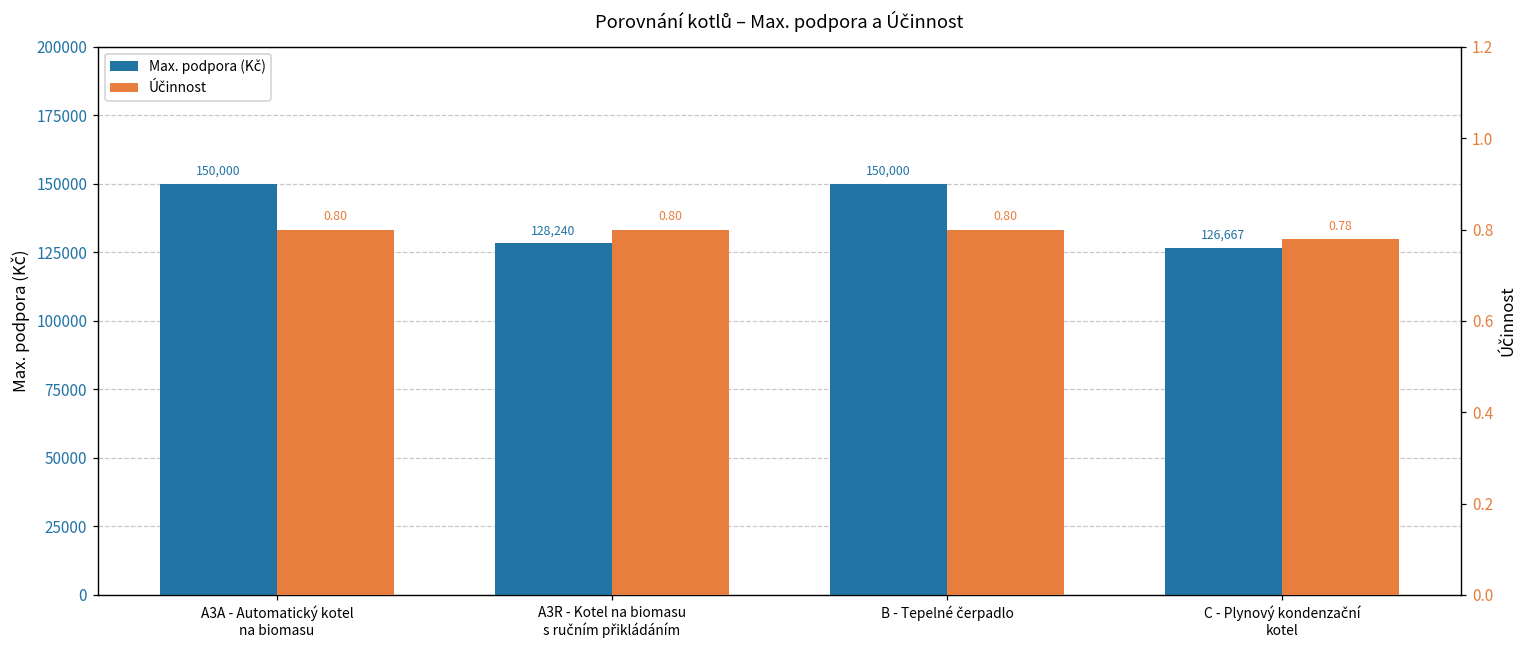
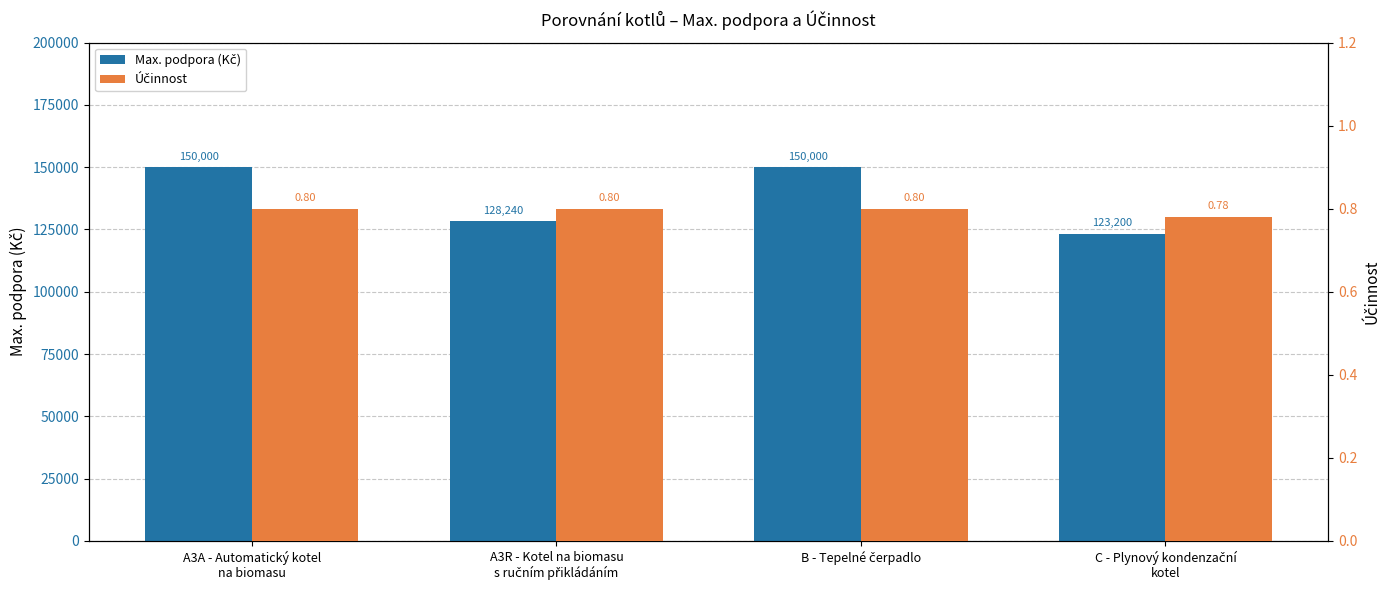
  {
    "Max. podpora (Kč)": {
      "A3A - Automatický kotel na biomasu": "150,000",
      "A3R - Kotel na biomasu s ručním přikládáním": "128,240",
      "B - Tepelné čerpadlo": "150,000",
-     "C - Plynový kondenzační kotel": "126,667"
+     "C - Plynový kondenzační kotel": "123,200"
    },
    "Účinnost": {
      "A3A - Automatický kotel na biomasu": "0.80",
      "A3R - Kotel na biomasu s ručním přikládáním": "0.80",
      "B - Tepelné čerpadlo": "0.80",
      "C - Plynový kondenzační kotel": "0.78"
    }
  }
